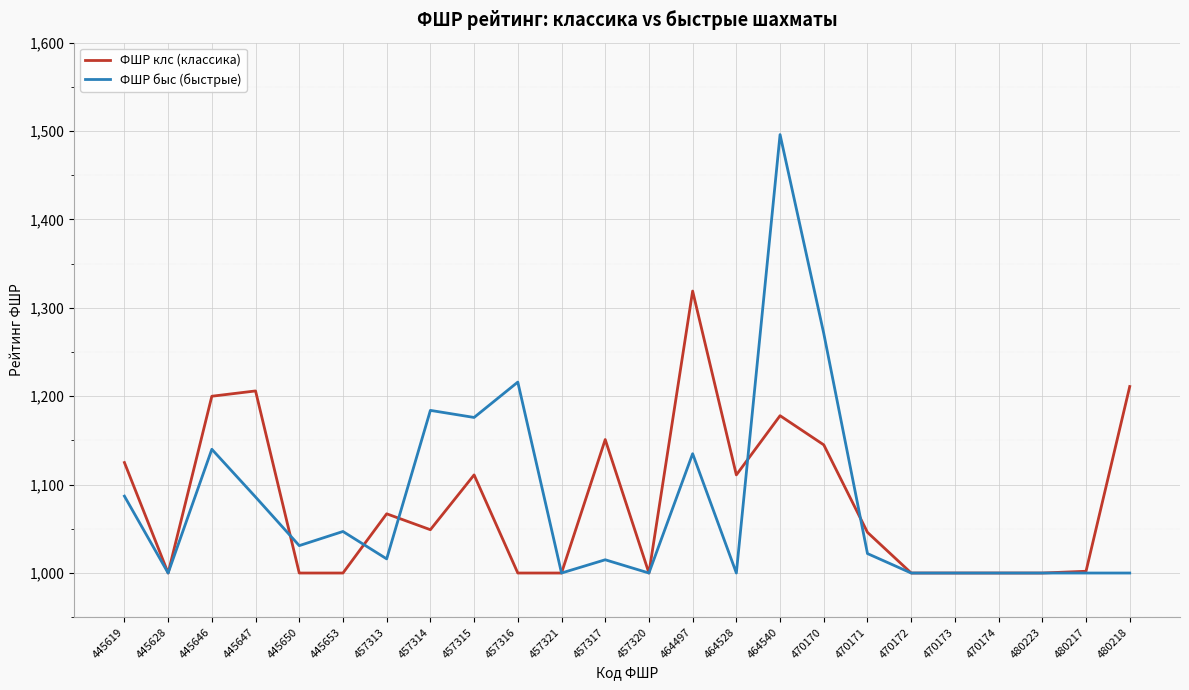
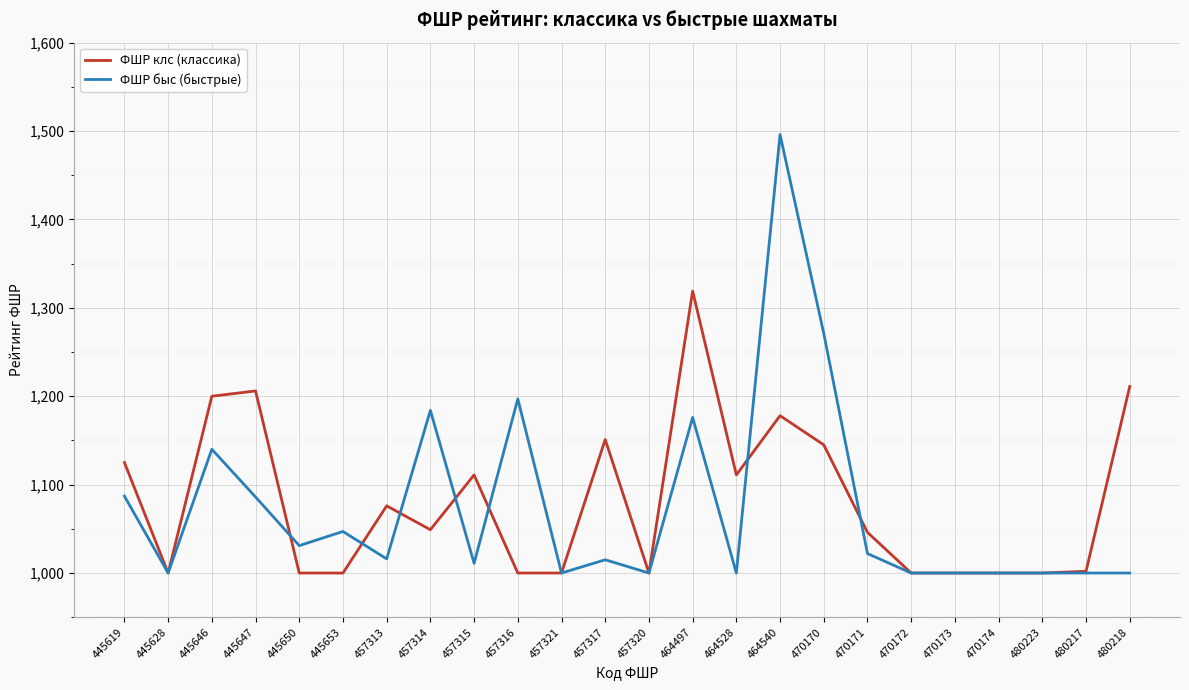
  {
    "ФШР клс (классика)": {
      "445619": "1,130",
      "445646": "1,200",
      "445647": "1,210",
      "445650": "1,000",
      "445653": "1,000",
-     "457313": "1,070",
+     "457313": "1,080",
      "457314": "1,050",
      "457315": "1,110",
      "457316": "1,000",
      "457317": "1,150",
      "464497": "1,320",
      "464528": "1,110",
      "464540": "1,180",
      "470170": "1,150",
      "470171": "1,050",
      "480218": "1,210"
    },
    "ФШР быс (быстрые)": {
      "445619": "1,090",
      "445646": "1,140",
      "445647": "1,090",
      "445650": "1,030",
      "445653": "1,050",
      "457313": "1,020",
      "457314": "1,180",
-     "457315": "1,180",
-     "457316": "1,220",
+     "457315": "1,010",
+     "457316": "1,200",
      "457317": "1,020",
-     "464497": "1,140",
+     "464497": "1,180",
      "464528": "1,000",
      "464540": "1,500",
      "470170": "1,270",
      "470171": "1,020",
      "480218": "1,000"
    }
  }
